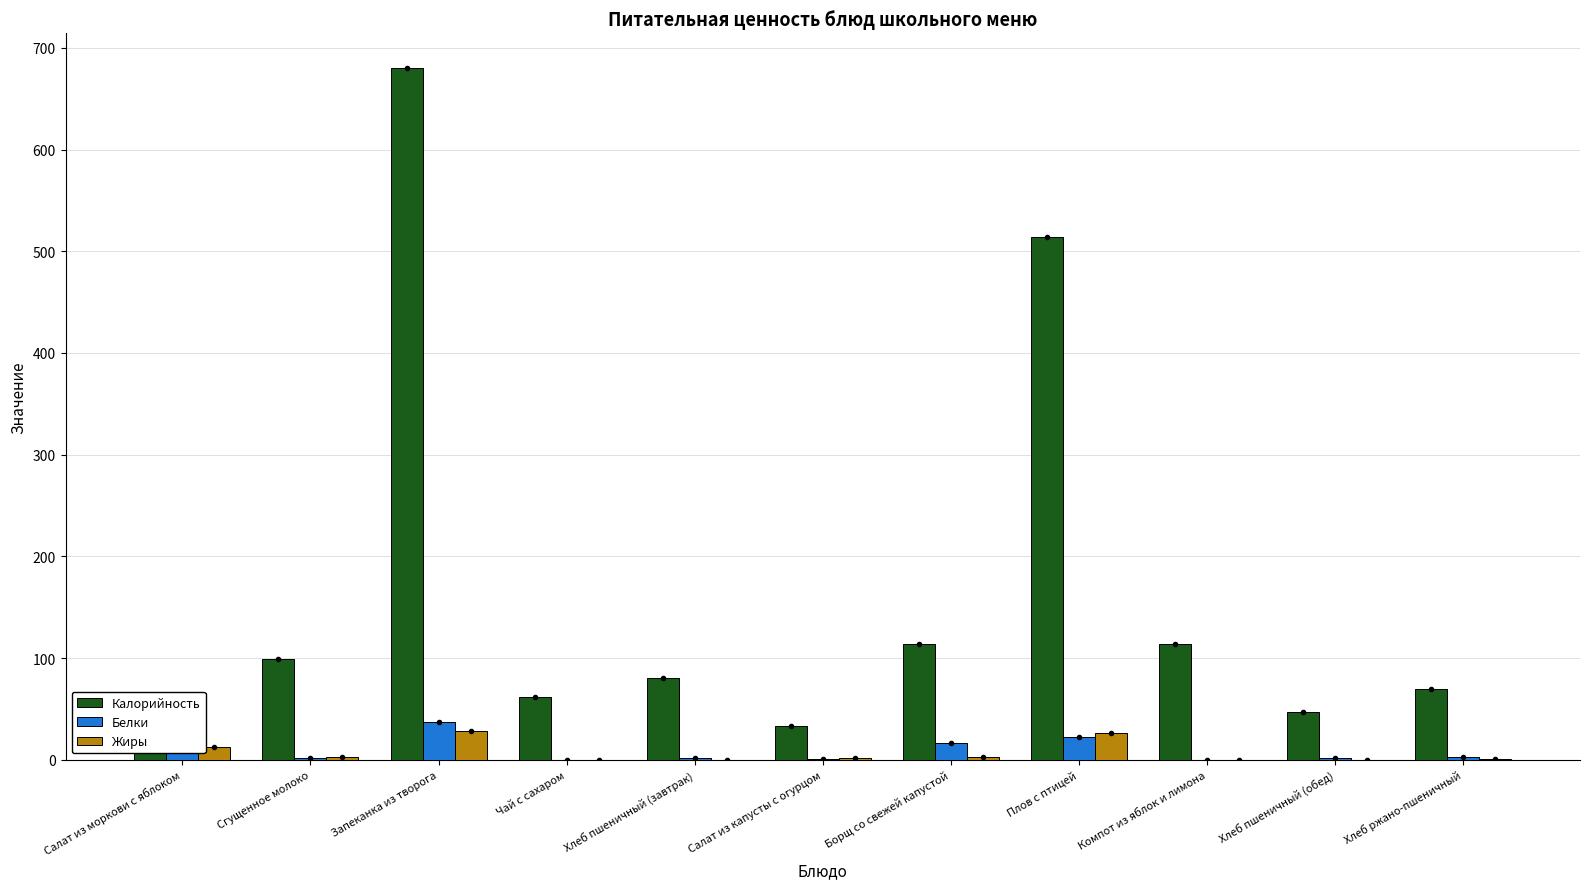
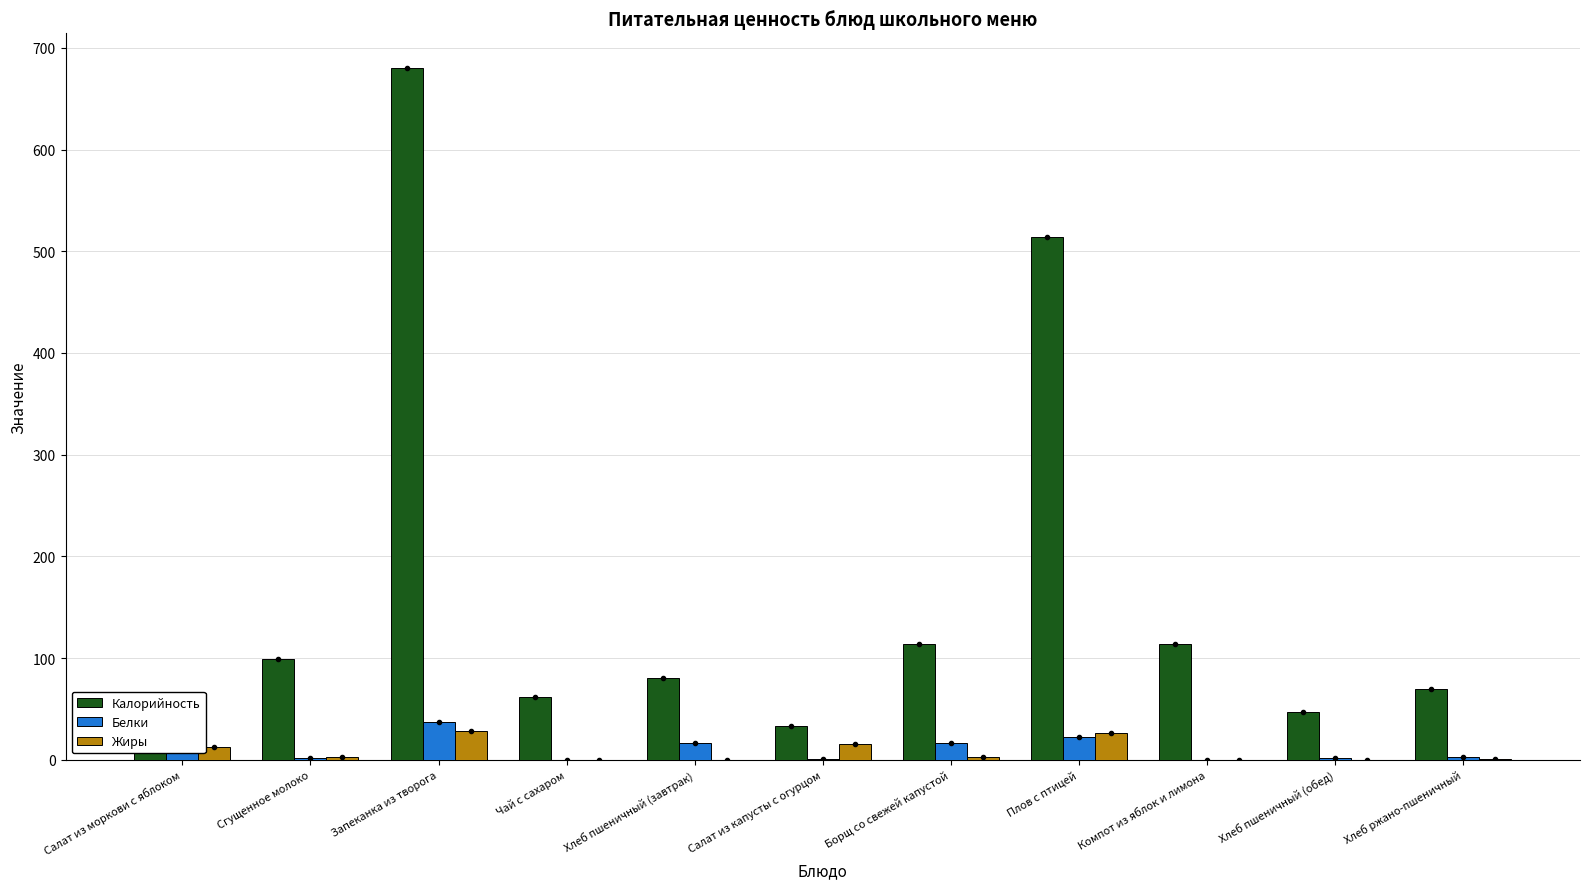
  {
    "Калорийность": {
      "Сгущенное молоко": 99,
      "Запеканка из творога": 680,
      "Чай с сахаром": 61,
      "Хлеб пшеничный (завтрак)": 80,
      "Салат из капусты с огурцом": 33,
      "Борщ со свежей капустой": 114,
      "Плов с птицей": 514,
      "Компот из яблок и лимона": 114,
      "Хлеб пшеничный (обед)": 47,
      "Хлеб ржано-пшеничный": 70
    },
    "Белки": {
      "Запеканка из творога": 37,
-     "Хлеб пшеничный (завтрак)": 2,
+     "Хлеб пшеничный (завтрак)": 16,
      "Борщ со свежей капустой": 16,
      "Плов с птицей": 22,
      "Хлеб ржано-пшеничный": 3
    },
    "Жиры": {
      "Салат из моркови с яблоком": 12,
      "Сгущенное молоко": 3,
      "Запеканка из творога": 28,
-     "Салат из капусты с огурцом": 2,
+     "Салат из капусты с огурцом": 15,
      "Борщ со свежей капустой": 3,
      "Плов с птицей": 26
    }
  }
